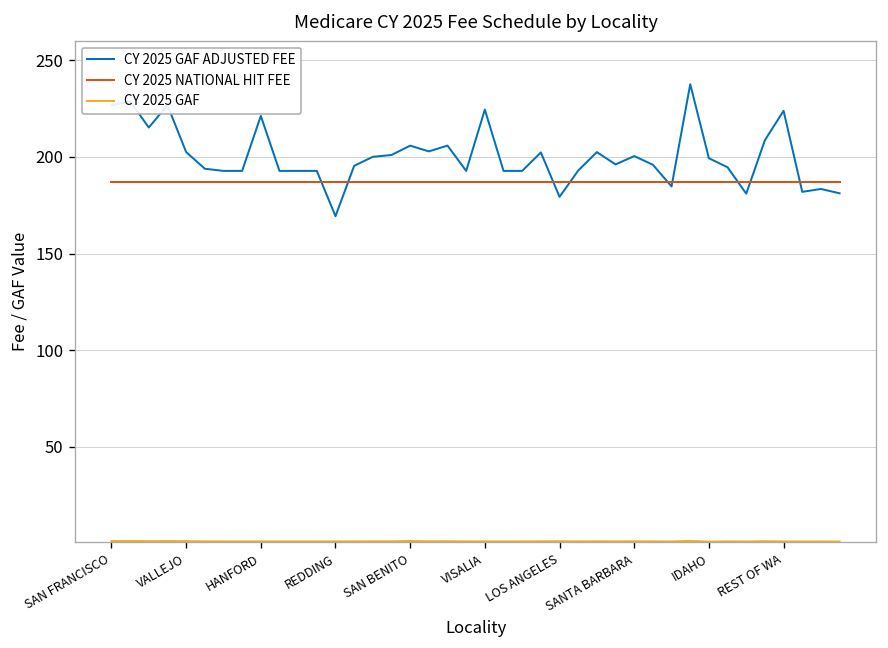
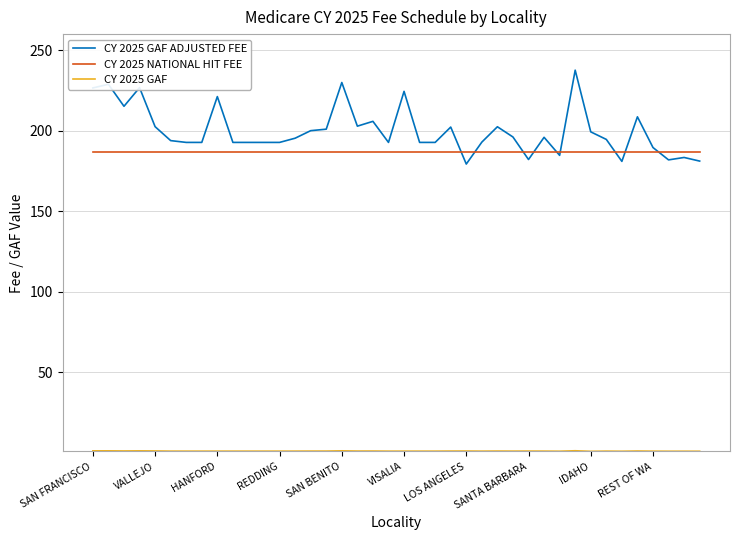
  {
    "CY 2025 GAF ADJUSTED FEE": {
      "VALLEJO": 203,
      "HANFORD": 221,
-     "REDDING": 169,
-     "SAN BENITO": 206,
+     "REDDING": 193,
+     "SAN BENITO": 230,
      "VISALIA": 224,
      "LOS ANGELES": 179,
-     "SANTA BARBARA": 200,
+     "SANTA BARBARA": 182,
      "IDAHO": 199,
-     "REST OF WA": 224
+     "REST OF WA": 190
    },
    "CY 2025 NATIONAL HIT FEE": {
      "SAN FRANCISCO": 187,
      "VALLEJO": 187,
      "HANFORD": 187,
      "REDDING": 187,
      "SAN BENITO": 187,
      "VISALIA": 187,
      "LOS ANGELES": 187,
      "SANTA BARBARA": 187,
      "IDAHO": 187,
      "REST OF WA": 187
    },
    "CY 2025 GAF": {
      "SAN FRANCISCO": 1,
      "VALLEJO": 1,
      "HANFORD": 1,
      "REDDING": 1,
      "SAN BENITO": 1,
      "VISALIA": 1,
      "LOS ANGELES": 1,
      "SANTA BARBARA": 1,
      "IDAHO": 1,
      "REST OF WA": 1
    }
  }
